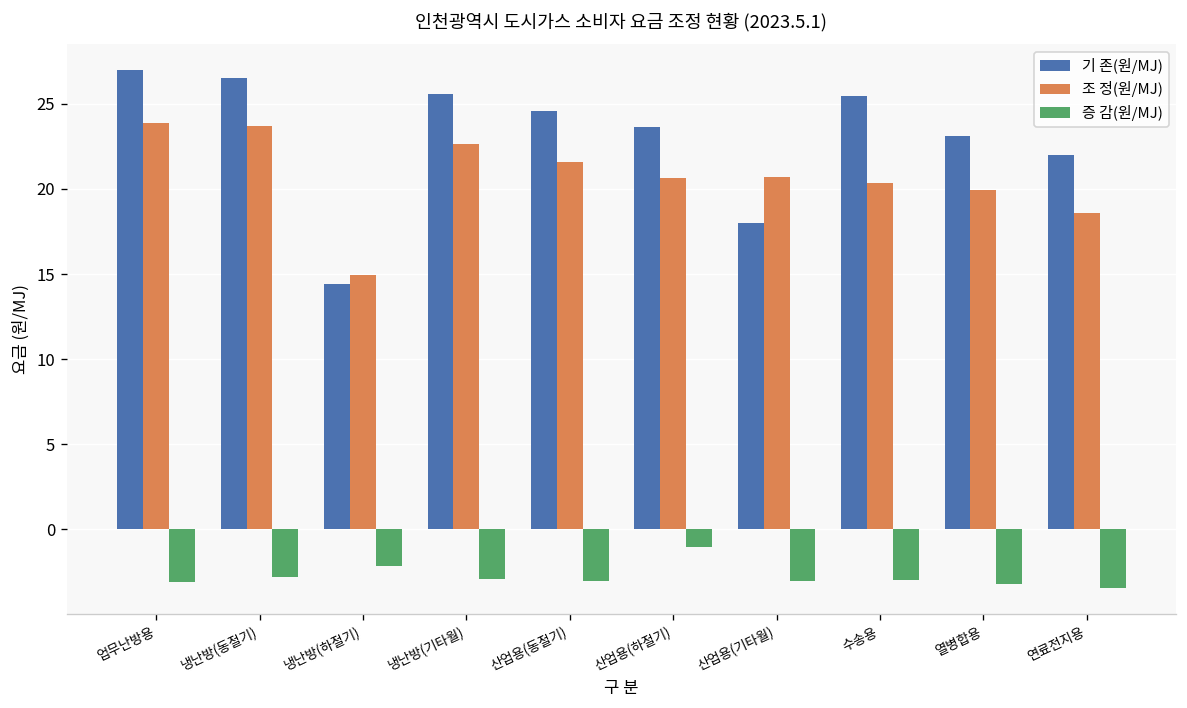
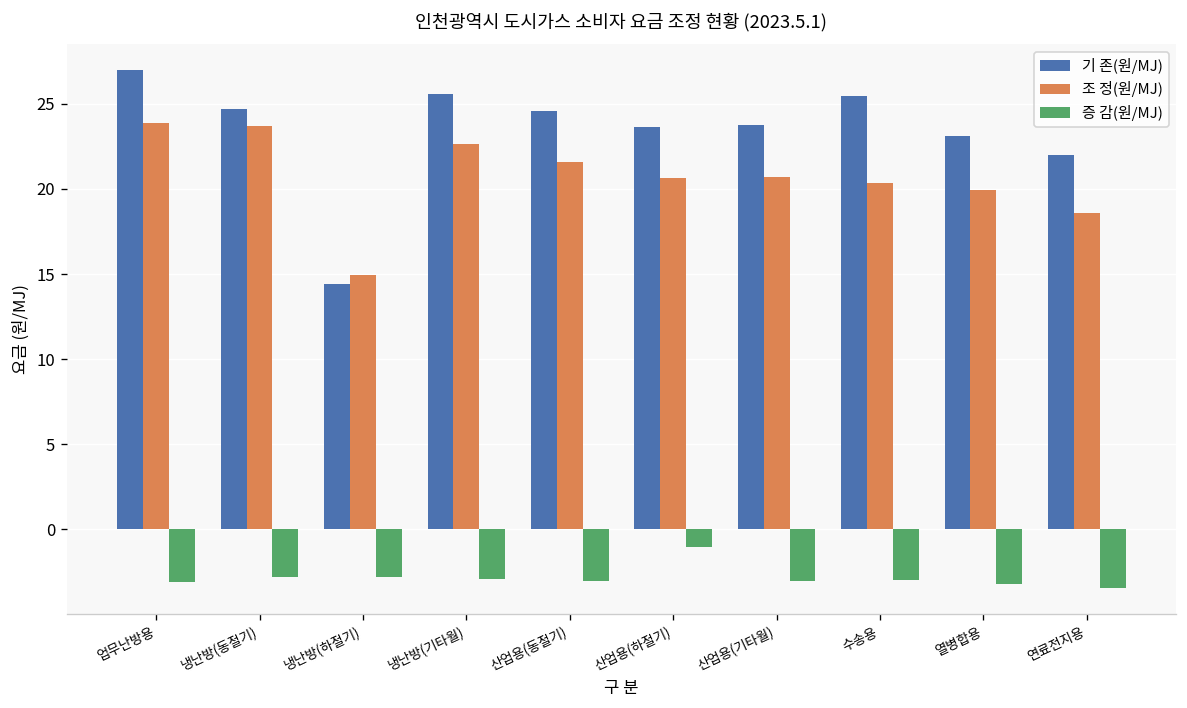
  {
    "기 존(원/MJ)": {
      "업무난방용": 27.0,
-     "냉난방(동절기)": 26.5,
+     "냉난방(동절기)": 24.7,
      "냉난방(하절기)": 14.4,
      "냉난방(기타월)": 25.6,
      "산업용(동절기)": 24.6,
      "산업용(하절기)": 23.7,
-     "산업용(기타월)": 18.0,
+     "산업용(기타월)": 23.7,
      "수송용": 25.5,
      "열병합용": 23.1,
      "연료전지용": 22.0
    },
    "조 정(원/MJ)": {
      "업무난방용": 23.9,
      "냉난방(동절기)": 23.7,
      "냉난방(하절기)": 15.0,
      "냉난방(기타월)": 22.6,
      "산업용(동절기)": 21.6,
      "산업용(하절기)": 20.7,
      "산업용(기타월)": 20.7,
      "수송용": 20.3,
      "열병합용": 19.9,
      "연료전지용": 18.6
    },
    "증 감(원/MJ)": {
      "업무난방용": -3.1,
      "냉난방(동절기)": -2.8,
-     "냉난방(하절기)": -2.2,
+     "냉난방(하절기)": -2.8,
      "냉난방(기타월)": -2.9,
      "산업용(동절기)": -3.0,
      "산업용(하절기)": -1.0,
      "산업용(기타월)": -3.0,
      "수송용": -3.0,
      "열병합용": -3.2,
      "연료전지용": -3.4
    }
  }
